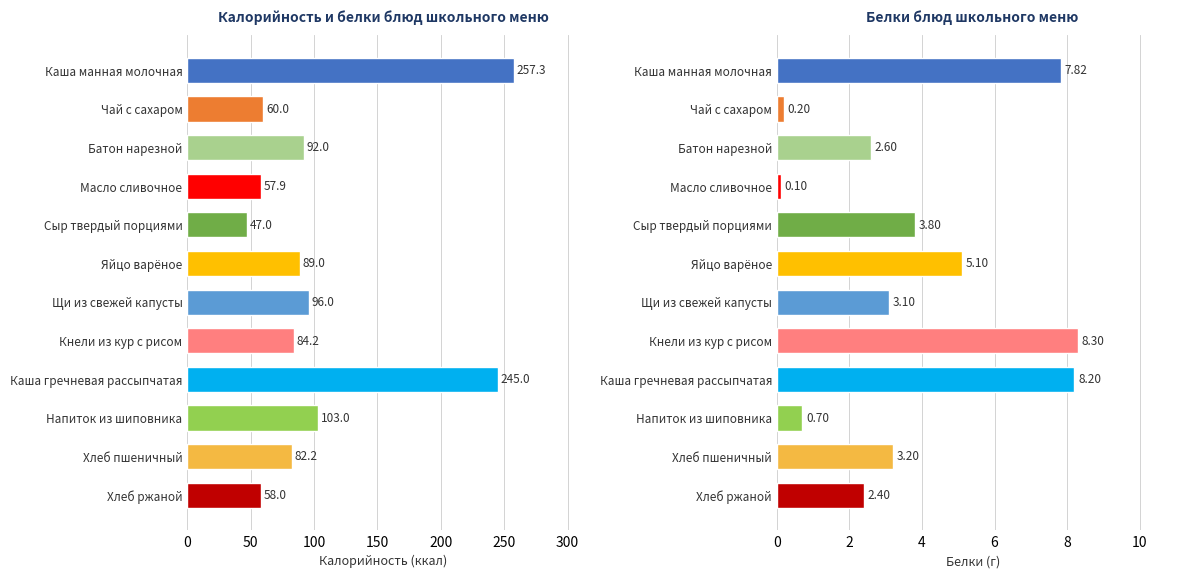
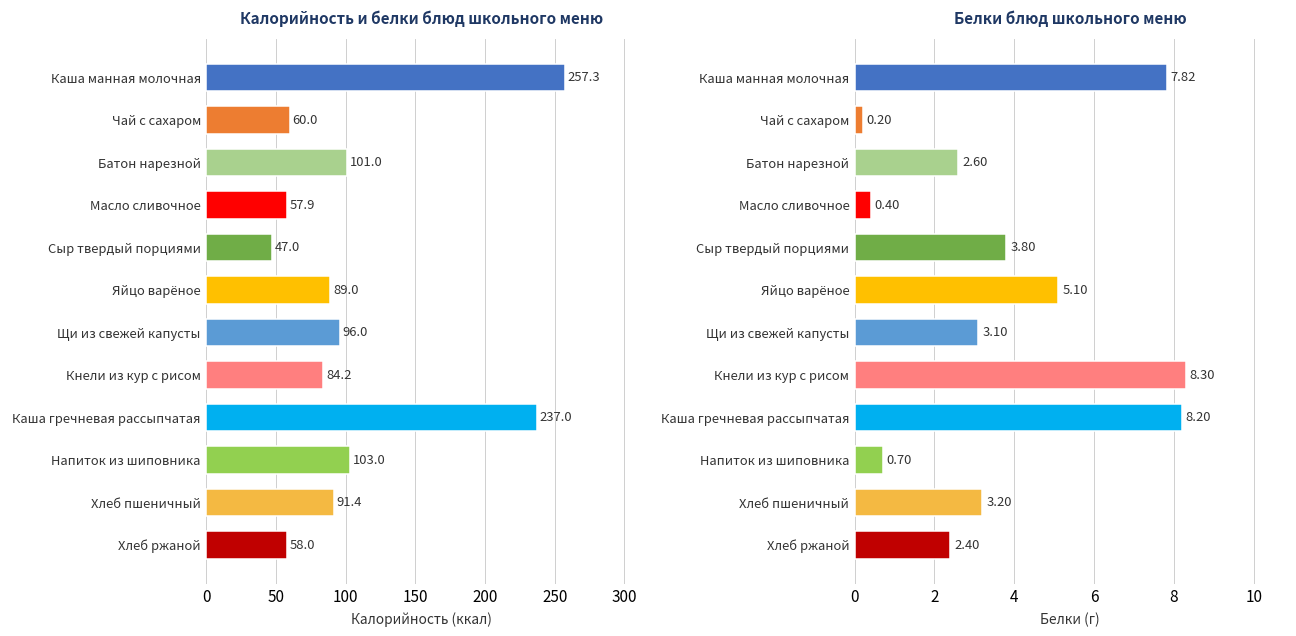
  {
    "Калорийность и белки блюд школьного меню": {
      "Каша манная молочная": 257.3,
      "Чай с сахаром": 60.0,
-     "Батон нарезной": 92.0,
+     "Батон нарезной": 101.0,
      "Масло сливочное": 57.9,
      "Сыр твердый порциями": 47.0,
      "Яйцо варёное": 89.0,
      "Щи из свежей капусты": 96.0,
      "Кнели из кур с рисом": 84.2,
-     "Каша гречневая рассыпчатая": 245.0,
+     "Каша гречневая рассыпчатая": 237.0,
      "Напиток из шиповника": 103.0,
-     "Хлеб пшеничный": 82.2,
+     "Хлеб пшеничный": 91.4,
      "Хлеб ржаной": 58.0
    },
    "Белки блюд школьного меню": {
      "Каша манная молочная": 7.82,
      "Чай с сахаром": 0.20,
      "Батон нарезной": 2.60,
-     "Масло сливочное": 0.10,
+     "Масло сливочное": 0.40,
      "Сыр твердый порциями": 3.80,
      "Яйцо варёное": 5.10,
      "Щи из свежей капусты": 3.10,
      "Кнели из кур с рисом": 8.30,
      "Каша гречневая рассыпчатая": 8.20,
      "Напиток из шиповника": 0.70,
      "Хлеб пшеничный": 3.20,
      "Хлеб ржаной": 2.40
    }
  }
